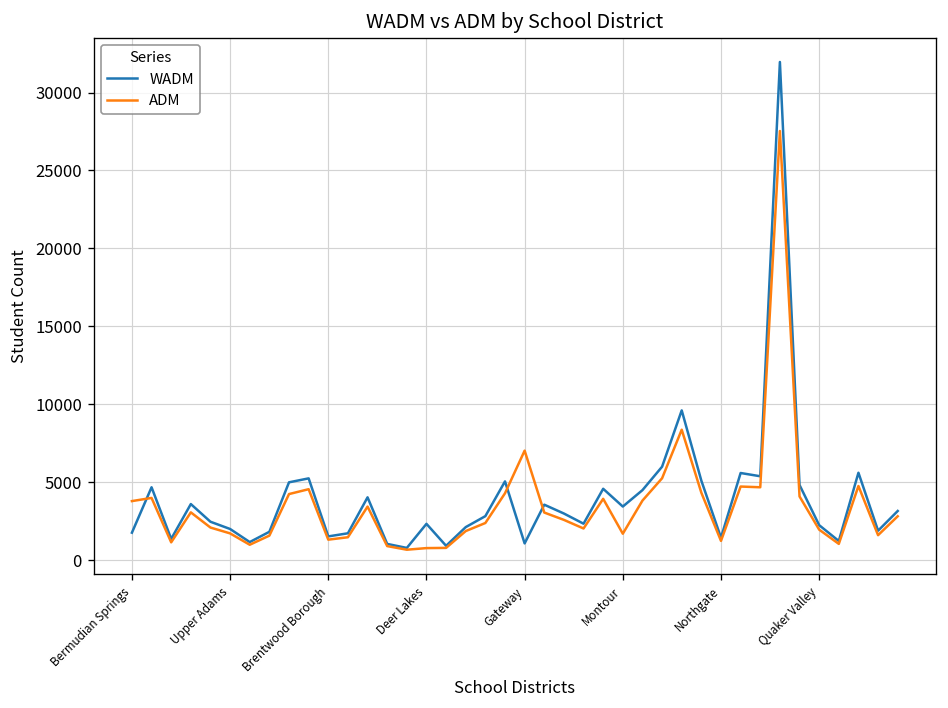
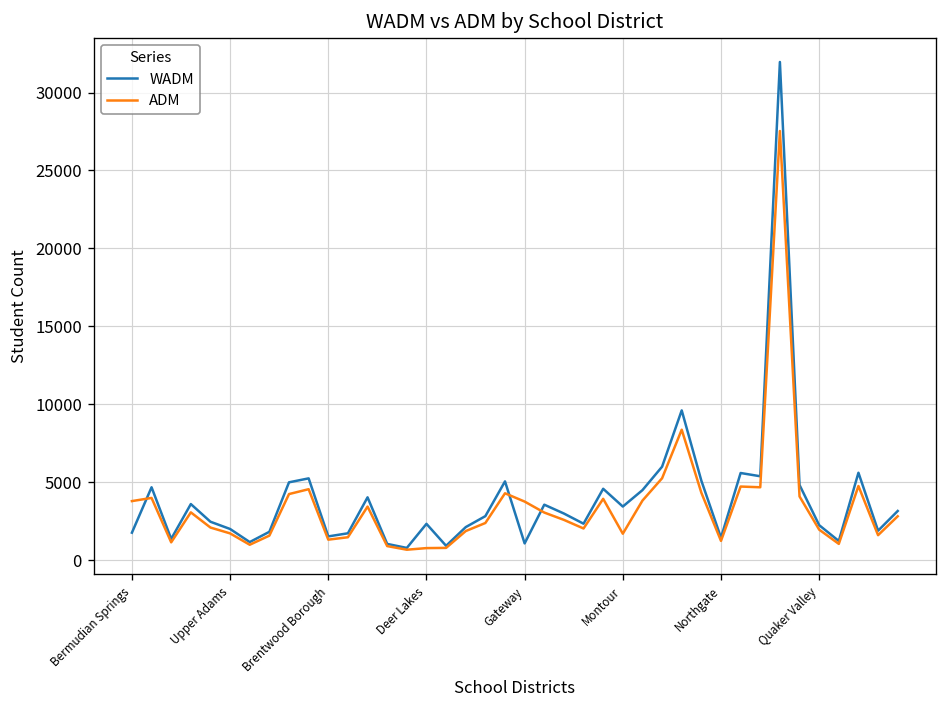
  {
    "WADM": {
      "Bermudian Springs": 1800,
      "Upper Adams": 2000,
      "Brentwood Borough": 1500,
      "Deer Lakes": 2300,
      "Gateway": 1100,
      "Montour": 3500,
      "Northgate": 1500,
      "Quaker Valley": 2300
    },
    "ADM": {
      "Bermudian Springs": 3800,
      "Upper Adams": 1700,
      "Brentwood Borough": 1300,
      "Deer Lakes": 800,
-     "Gateway": 7000,
+     "Gateway": 3800,
      "Montour": 1700,
      "Northgate": 1200,
      "Quaker Valley": 2000
    }
  }
